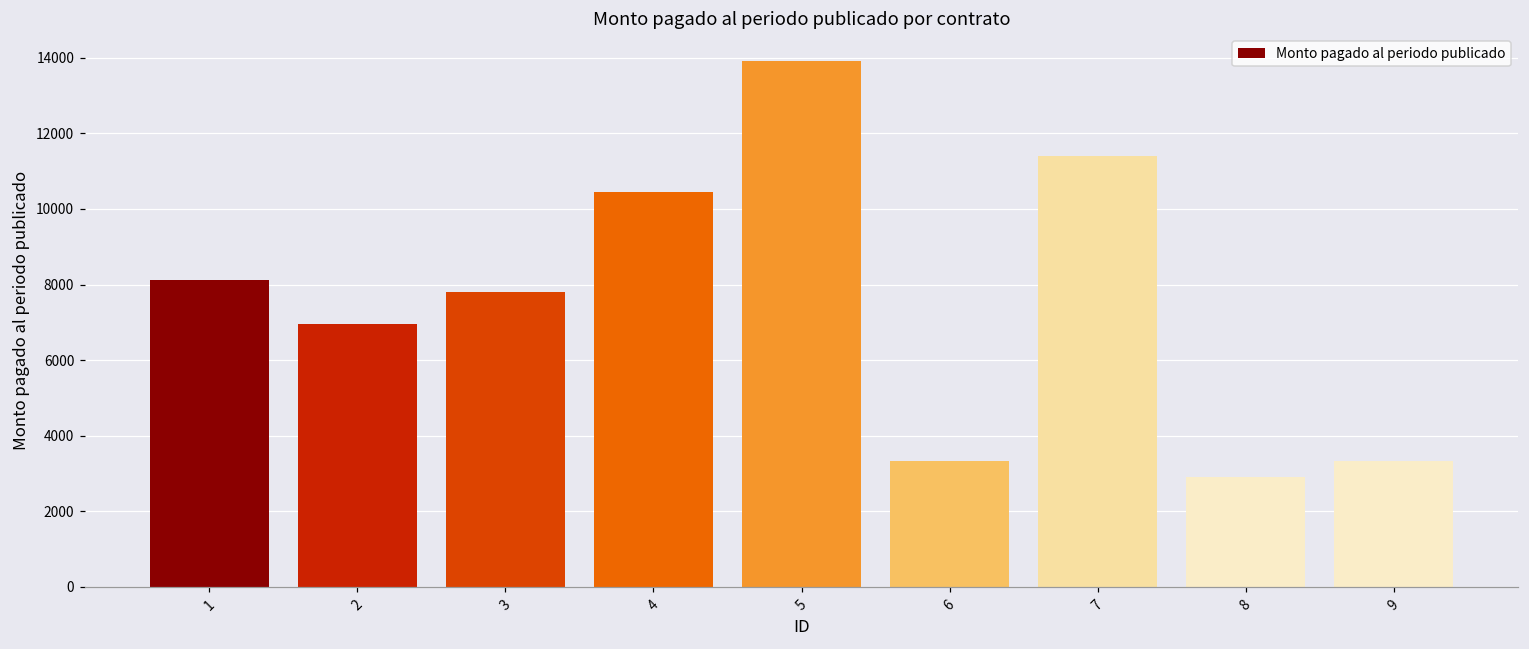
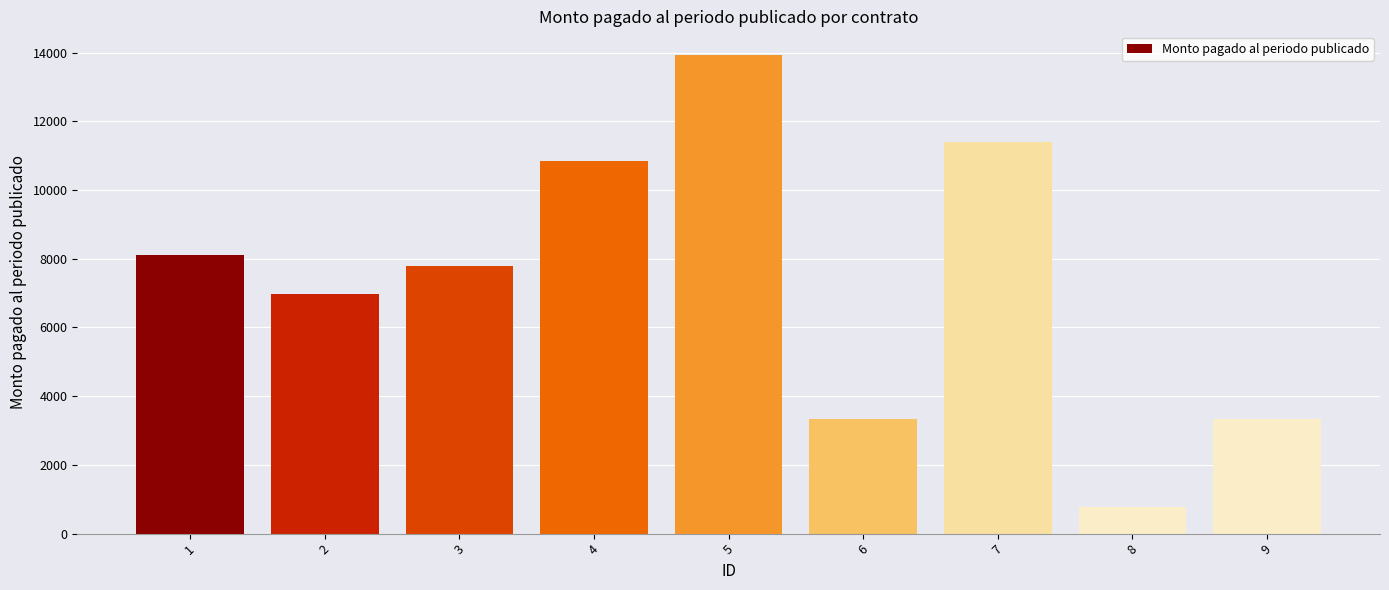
  {
    "1": 8100,
    "2": 7000,
    "3": 7800,
-   "4": 10400,
+   "4": 10800,
    "5": 13900,
    "6": 3300,
    "7": 11400,
-   "8": 2900,
+   "8": 800,
    "9": 3300
  }
